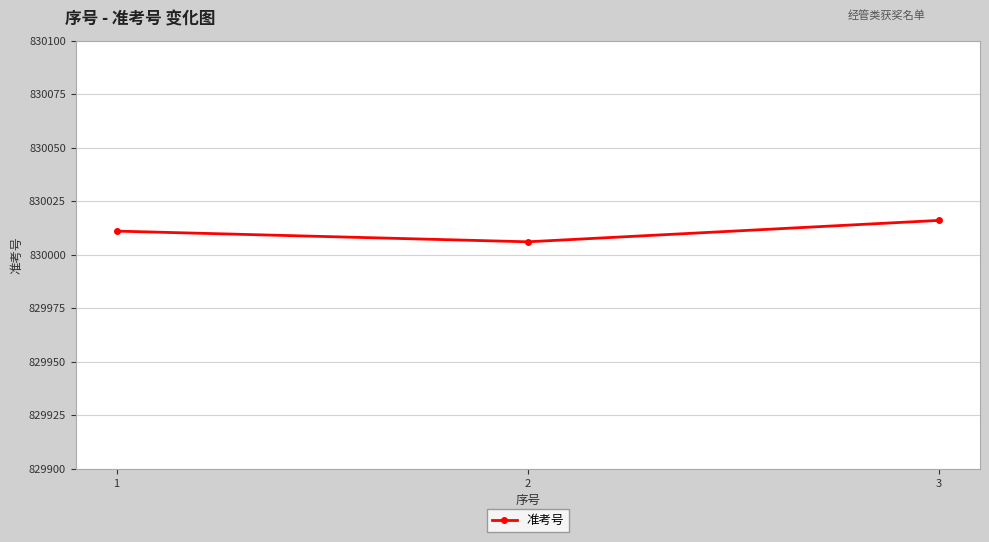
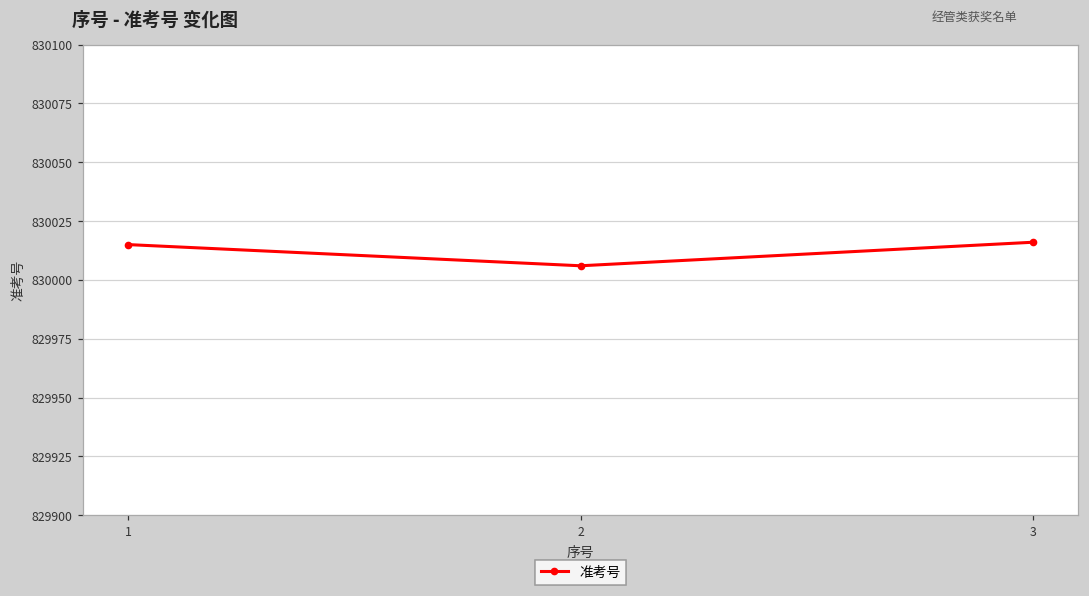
  {
-   "1": 830011,
+   "1": 830015,
    "2": 830006,
    "3": 830016
  }
